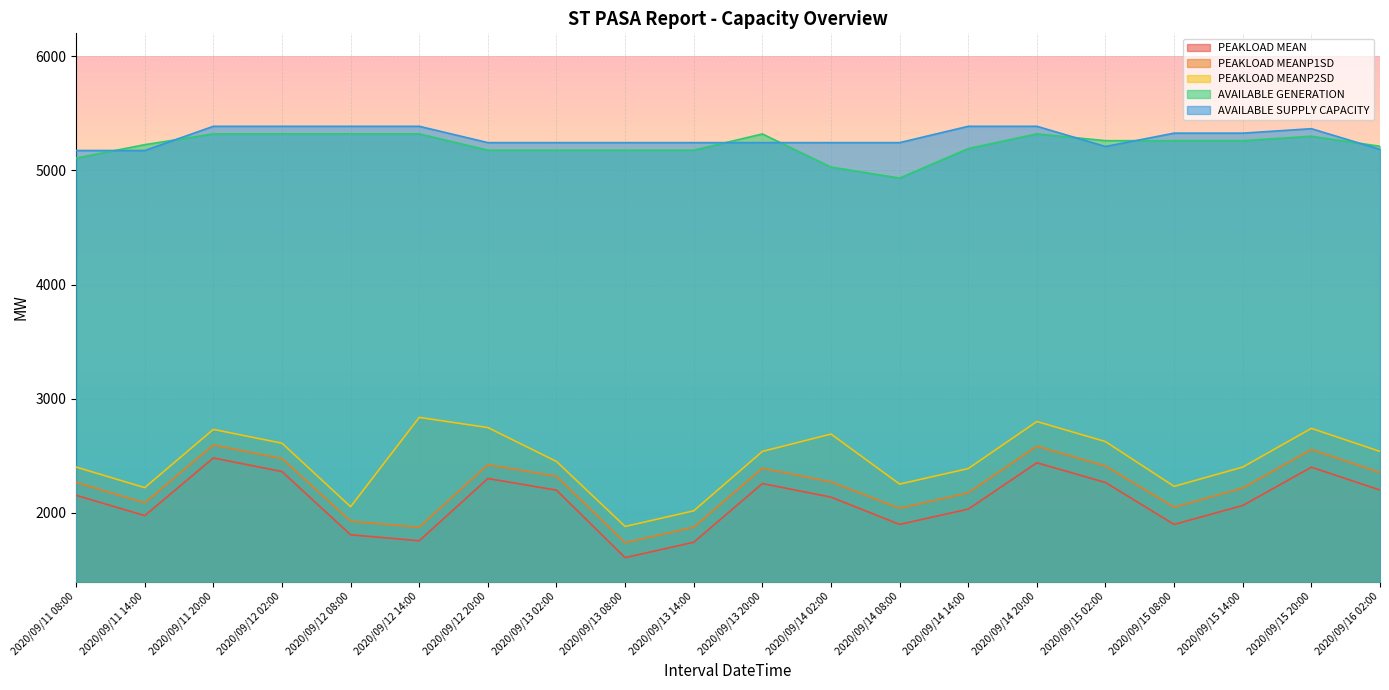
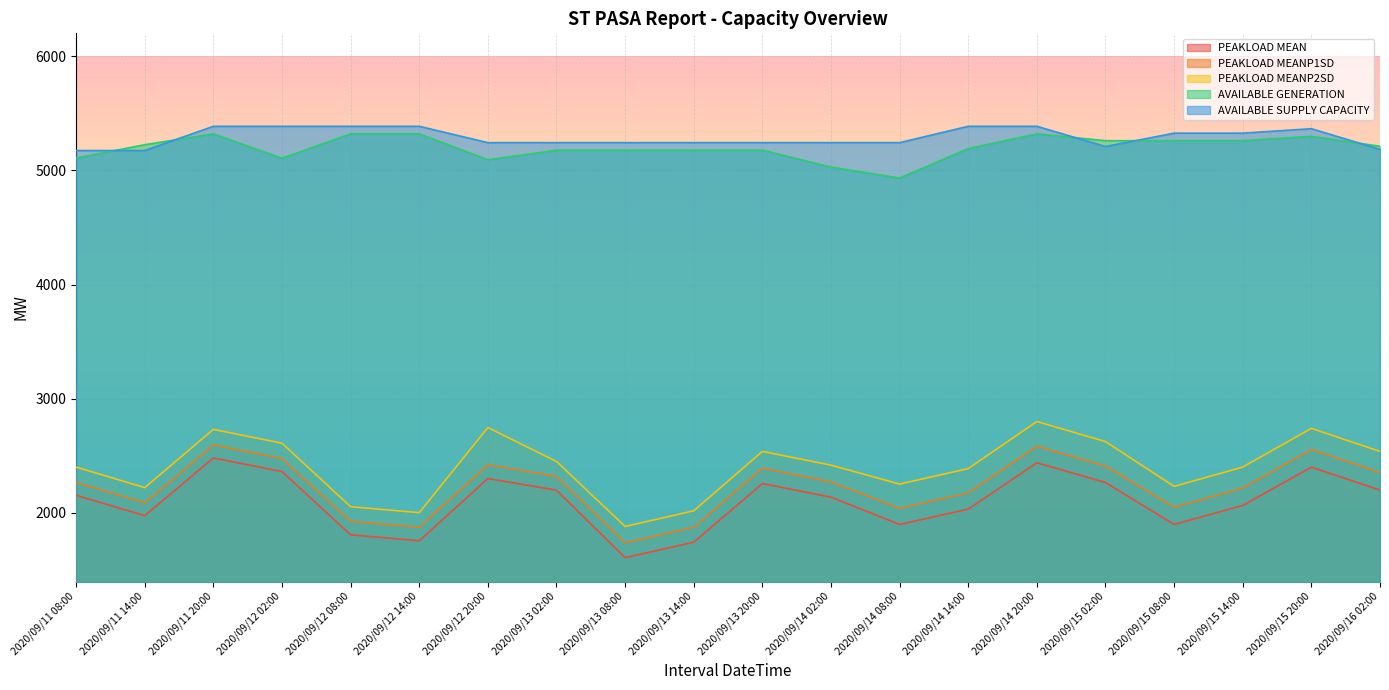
  {
    "PEAKLOAD MEANP2SD": {
      "2020/09/11 08:00": 2400,
      "2020/09/11 14:00": 2220,
      "2020/09/11 20:00": 2730,
      "2020/09/12 02:00": 2610,
      "2020/09/12 08:00": 2060,
-     "2020/09/12 14:00": 2840,
+     "2020/09/12 14:00": 2000,
      "2020/09/12 20:00": 2750,
      "2020/09/13 02:00": 2450,
      "2020/09/13 08:00": 1880,
      "2020/09/13 14:00": 2020,
      "2020/09/13 20:00": 2540,
-     "2020/09/14 02:00": 2690,
+     "2020/09/14 02:00": 2420,
      "2020/09/14 08:00": 2250,
      "2020/09/14 14:00": 2390,
      "2020/09/14 20:00": 2800,
      "2020/09/15 02:00": 2630,
      "2020/09/15 08:00": 2230,
      "2020/09/15 14:00": 2400,
      "2020/09/15 20:00": 2740,
      "2020/09/16 02:00": 2540
    },
    "AVAILABLE GENERATION": {
      "2020/09/11 08:00": 5110,
      "2020/09/11 14:00": 5230,
      "2020/09/11 20:00": 5320,
-     "2020/09/12 02:00": 5320,
+     "2020/09/12 02:00": 5110,
      "2020/09/12 08:00": 5320,
      "2020/09/12 14:00": 5320,
-     "2020/09/12 20:00": 5180,
+     "2020/09/12 20:00": 5090,
      "2020/09/13 02:00": 5180,
      "2020/09/13 08:00": 5180,
      "2020/09/13 14:00": 5180,
-     "2020/09/13 20:00": 5320,
+     "2020/09/13 20:00": 5180,
      "2020/09/14 02:00": 5030,
      "2020/09/14 08:00": 4930,
      "2020/09/14 14:00": 5190,
      "2020/09/14 20:00": 5320,
      "2020/09/15 02:00": 5260,
      "2020/09/15 08:00": 5260,
      "2020/09/15 14:00": 5260,
      "2020/09/15 20:00": 5300,
      "2020/09/16 02:00": 5210
    },
    "AVAILABLE SUPPLY CAPACITY": {
      "2020/09/11 08:00": 5170,
      "2020/09/11 14:00": 5170,
      "2020/09/11 20:00": 5390,
      "2020/09/12 02:00": 5390,
      "2020/09/12 08:00": 5390,
      "2020/09/12 14:00": 5390,
      "2020/09/12 20:00": 5240,
      "2020/09/13 02:00": 5240,
      "2020/09/13 08:00": 5240,
      "2020/09/13 14:00": 5240,
      "2020/09/13 20:00": 5240,
      "2020/09/14 02:00": 5240,
      "2020/09/14 08:00": 5240,
      "2020/09/14 14:00": 5390,
      "2020/09/14 20:00": 5390,
      "2020/09/15 02:00": 5210,
      "2020/09/15 08:00": 5330,
      "2020/09/15 14:00": 5330,
      "2020/09/15 20:00": 5370,
      "2020/09/16 02:00": 5180
    }
  }
